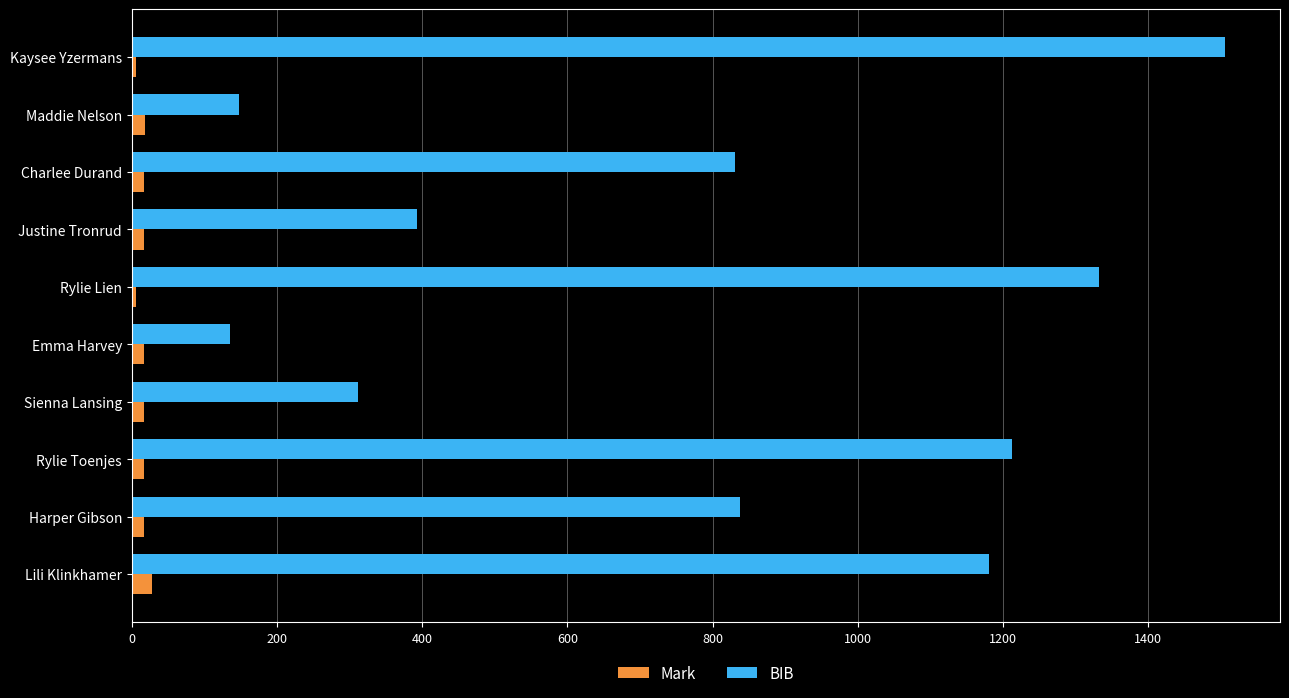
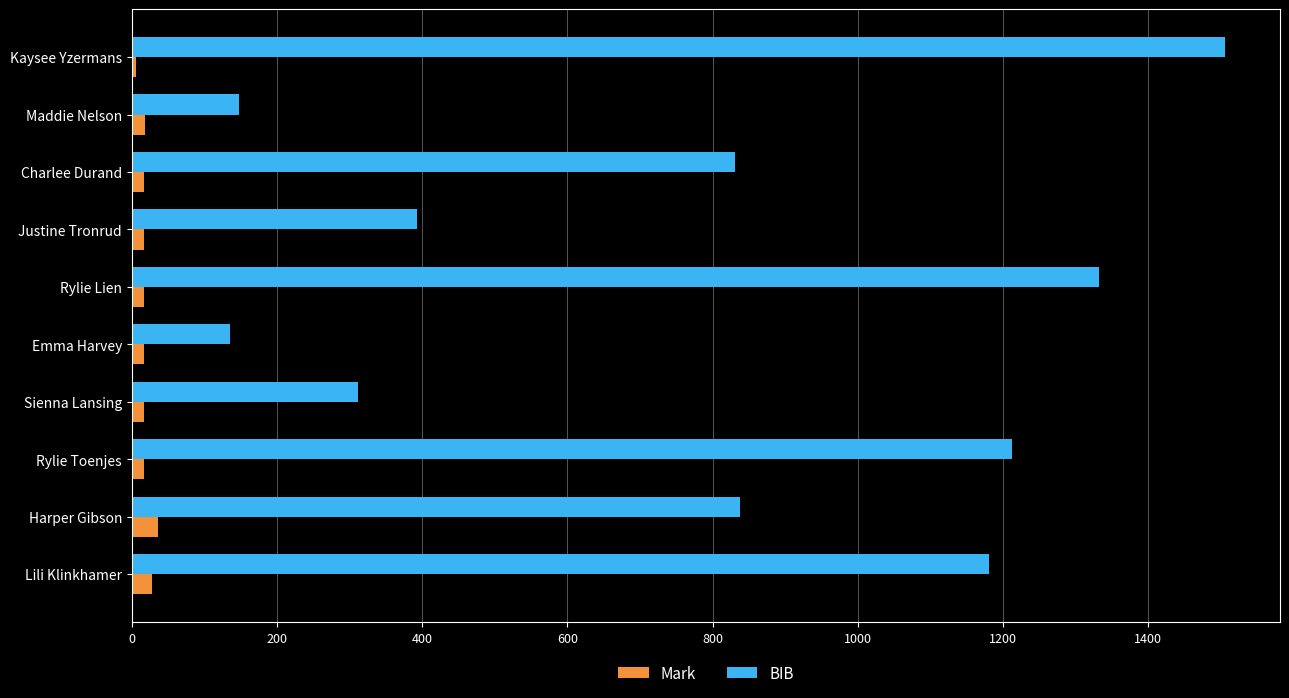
  {
    "Mark": {
      "Kaysee Yzermans": 10,
      "Maddie Nelson": 20,
      "Charlee Durand": 20,
      "Justine Tronrud": 20,
-     "Rylie Lien": 10,
+     "Rylie Lien": 20,
      "Emma Harvey": 20,
      "Sienna Lansing": 20,
      "Rylie Toenjes": 20,
-     "Harper Gibson": 20,
+     "Harper Gibson": 40,
      "Lili Klinkhamer": 30
    },
    "BIB": {
      "Kaysee Yzermans": 1510,
      "Maddie Nelson": 150,
      "Charlee Durand": 830,
      "Justine Tronrud": 390,
      "Rylie Lien": 1330,
      "Emma Harvey": 140,
      "Sienna Lansing": 310,
      "Rylie Toenjes": 1210,
      "Harper Gibson": 840,
      "Lili Klinkhamer": 1180
    }
  }
